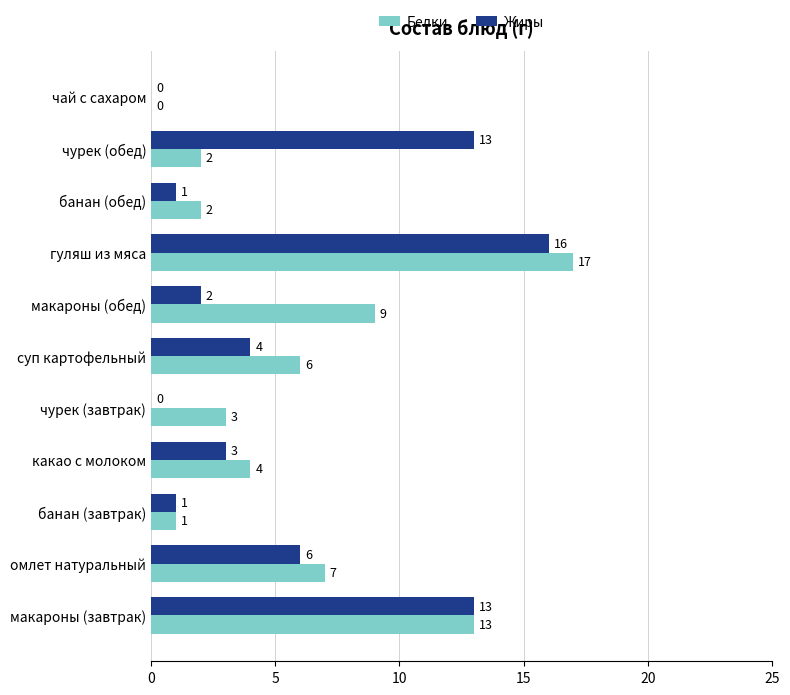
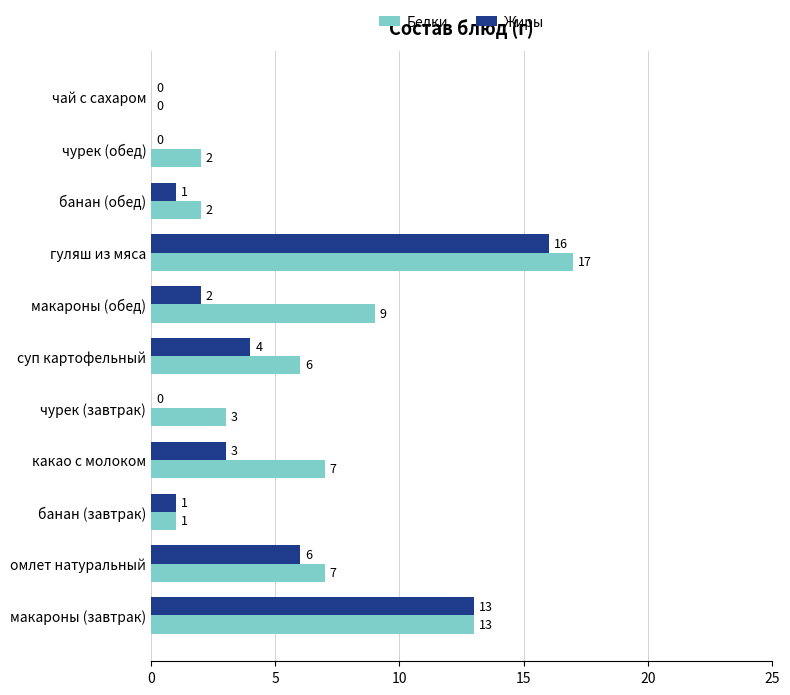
  {
    "Белки": {
      "чай с сахаром": 0,
      "чурек (обед)": 2,
      "банан (обед)": 2,
      "гуляш из мяса": 17,
      "макароны (обед)": 9,
      "суп картофельный": 6,
      "чурек (завтрак)": 3,
-     "какао с молоком": 4,
+     "какао с молоком": 7,
      "банан (завтрак)": 1,
      "омлет натуральный": 7,
      "макароны (завтрак)": 13
    },
    "Жиры": {
      "чай с сахаром": 0,
-     "чурек (обед)": 13,
+     "чурек (обед)": 0,
      "банан (обед)": 1,
      "гуляш из мяса": 16,
      "макароны (обед)": 2,
      "суп картофельный": 4,
      "чурек (завтрак)": 0,
      "какао с молоком": 3,
      "банан (завтрак)": 1,
      "омлет натуральный": 6,
      "макароны (завтрак)": 13
    }
  }
